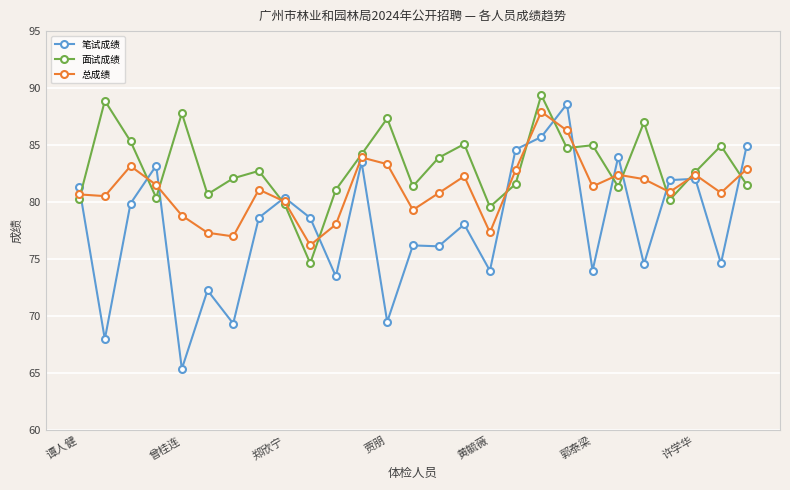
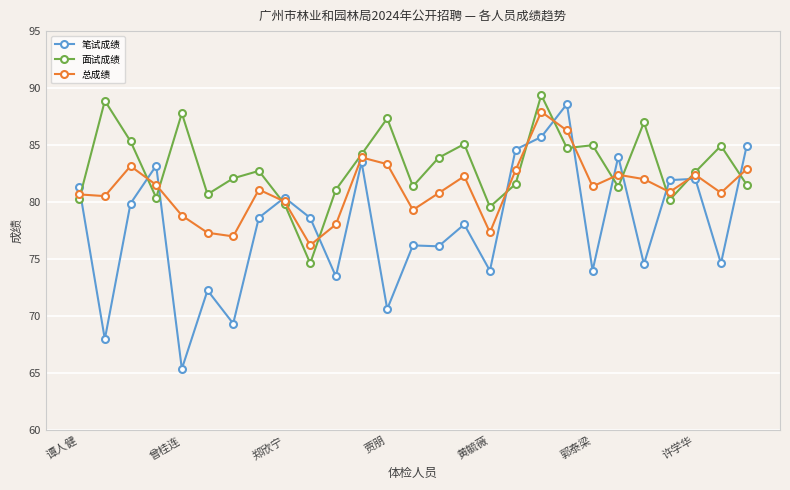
  {
    "笔试成绩": {
      "谭人健": 81.4,
      "曾桂连": 65.4,
      "郑欣宁": 80.4,
-     "贾朋": 69.5,
+     "贾朋": 70.6,
      "黄毓薇": 74.0,
      "郭泰梁": 74.0,
      "许学华": 82.1
    },
    "面试成绩": {
      "谭人健": 80.3,
      "曾桂连": 87.8,
      "贾朋": 87.4,
      "黄毓薇": 79.6,
      "郭泰梁": 85.0,
      "许学华": 82.7
    },
    "总成绩": {
      "谭人健": 80.7,
      "曾桂连": 78.8,
      "贾朋": 83.3,
      "黄毓薇": 77.4,
      "郭泰梁": 81.4,
      "许学华": 82.4
    }
  }
